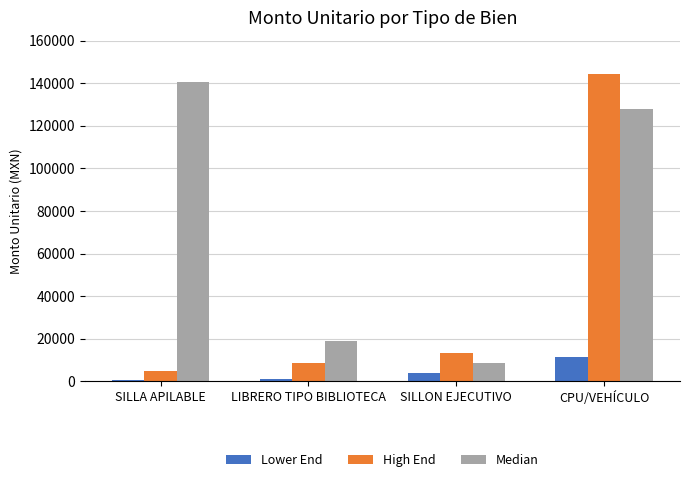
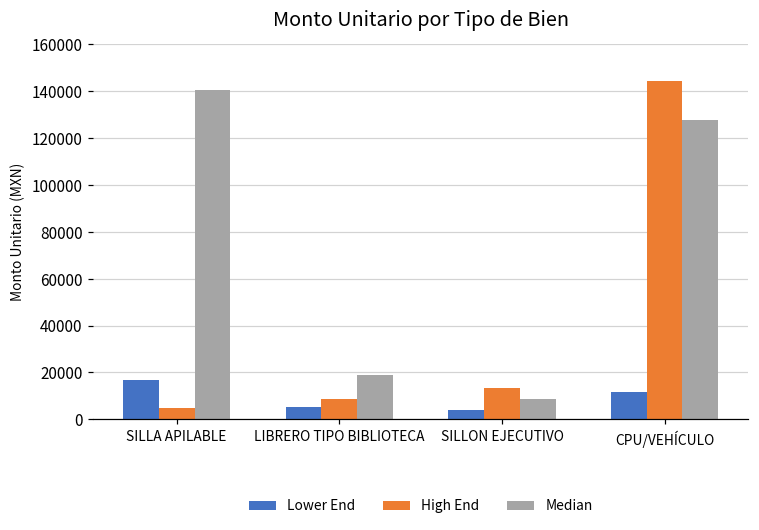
  {
    "Lower End": {
-     "SILLA APILABLE": 1000,
-     "LIBRERO TIPO BIBLIOTECA": 1000,
+     "SILLA APILABLE": 17000,
+     "LIBRERO TIPO BIBLIOTECA": 5000,
      "SILLON EJECUTIVO": 4000,
      "CPU/VEHÍCULO": 12000
    },
    "High End": {
      "SILLA APILABLE": 5000,
      "LIBRERO TIPO BIBLIOTECA": 9000,
      "SILLON EJECUTIVO": 13000,
      "CPU/VEHÍCULO": 144000
    },
    "Median": {
      "SILLA APILABLE": 141000,
      "LIBRERO TIPO BIBLIOTECA": 19000,
      "SILLON EJECUTIVO": 9000,
      "CPU/VEHÍCULO": 128000
    }
  }
